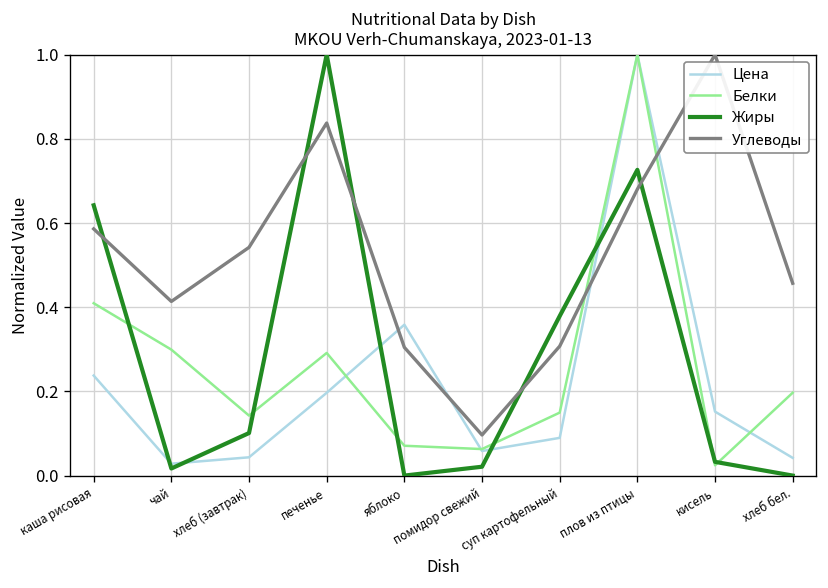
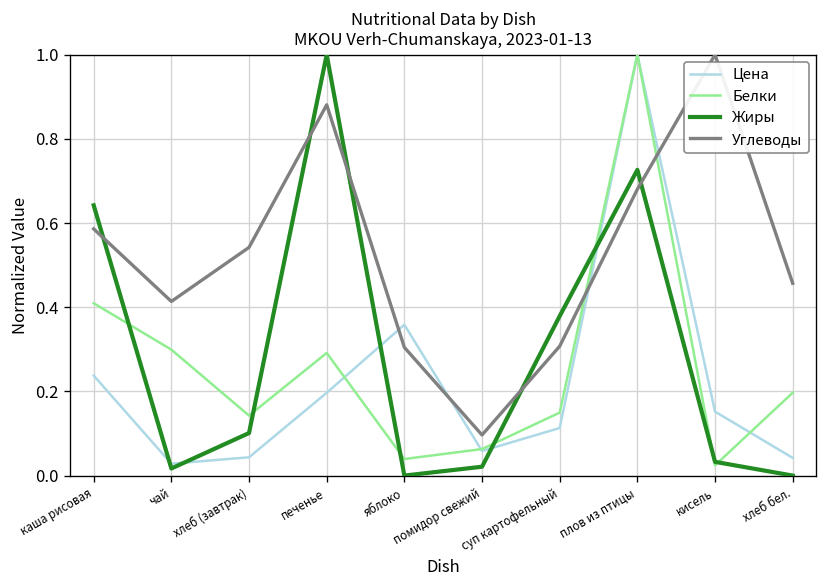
  {
    "Цена": {
      "каша рисовая": 0.24,
      "чай": 0.03,
      "хлеб (завтрак)": 0.04,
      "печенье": 0.20,
      "яблоко": 0.36,
-     "суп картофельный": 0.09,
+     "суп картофельный": 0.11,
      "кисель": 0.15,
      "хлеб бел.": 0.04
    },
    "Белки": {
      "каша рисовая": 0.41,
      "чай": 0.30,
      "хлеб (завтрак)": 0.14,
      "печенье": 0.29,
-     "яблоко": 0.07,
+     "яблоко": 0.04,
      "суп картофельный": 0.15,
      "кисель": 0.02,
      "хлеб бел.": 0.20
    },
    "Жиры": {
      "каша рисовая": 0.64,
      "чай": 0.02,
      "хлеб (завтрак)": 0.10,
      "печенье": 1.00,
      "яблоко": 0.00,
      "помидор свежий": 0.02,
      "суп картофельный": 0.38,
      "плов из птицы": 0.73,
      "кисель": 0.03,
      "хлеб бел.": 0.00
    },
    "Углеводы": {
      "каша рисовая": 0.59,
      "чай": 0.41,
      "хлеб (завтрак)": 0.54,
-     "печенье": 0.84,
+     "печенье": 0.88,
      "яблоко": 0.30,
      "помидор свежий": 0.10,
      "суп картофельный": 0.31,
      "плов из птицы": 0.68,
      "кисель": 1.00,
      "хлеб бел.": 0.46
    }
  }
